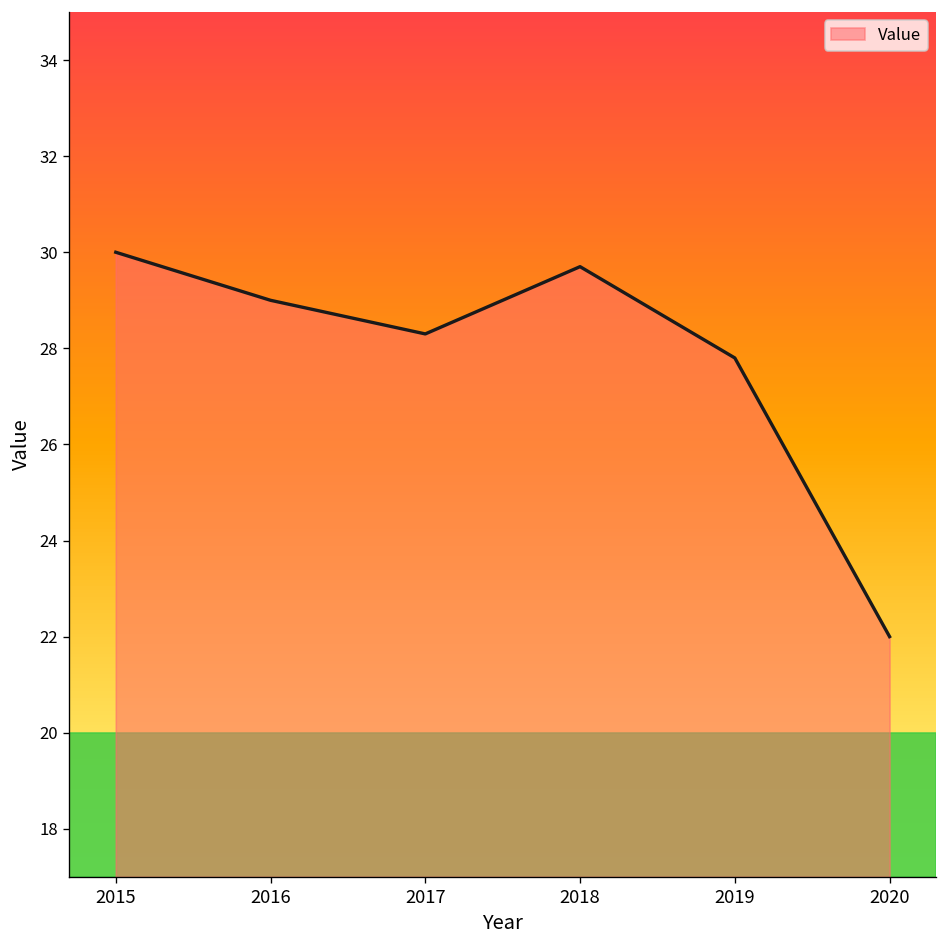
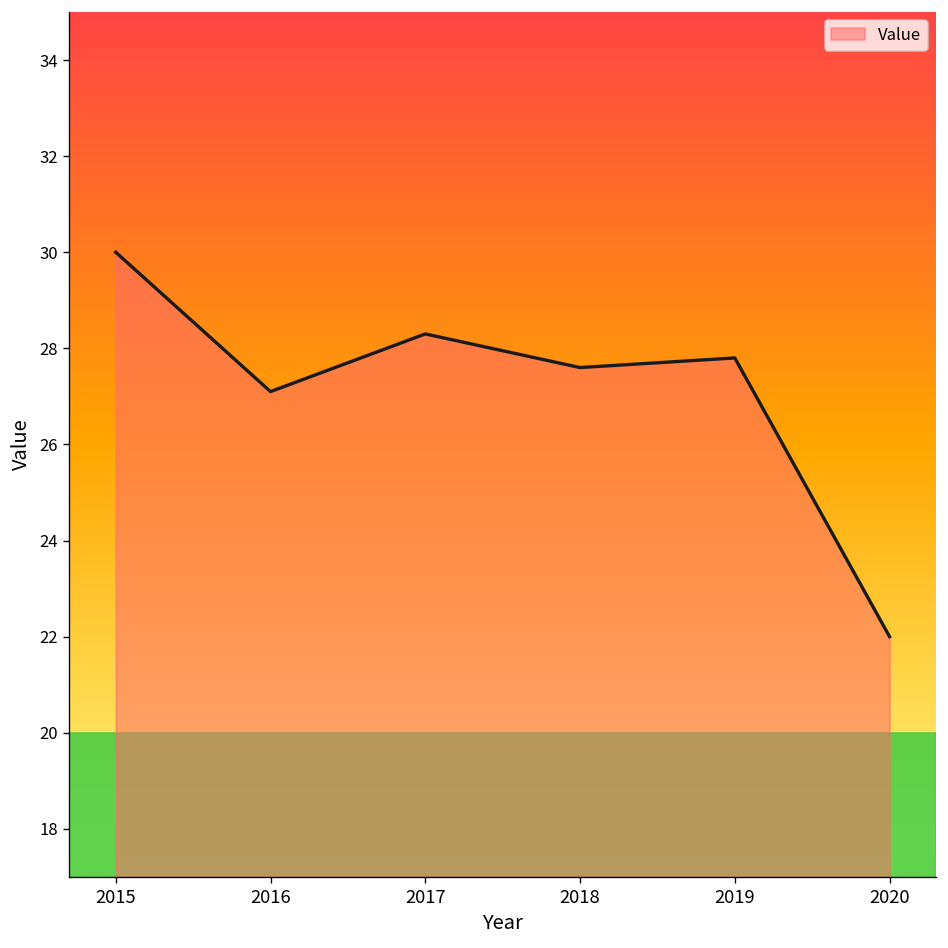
  {
    "2015": 30.0,
-   "2016": 29.0,
+   "2016": 27.1,
    "2017": 28.3,
-   "2018": 29.7,
+   "2018": 27.6,
    "2019": 27.8,
    "2020": 22.0
  }
